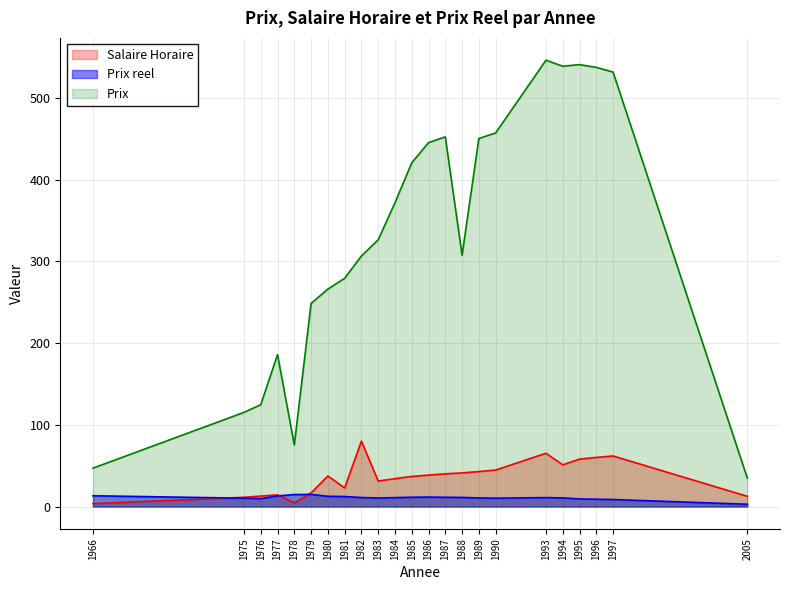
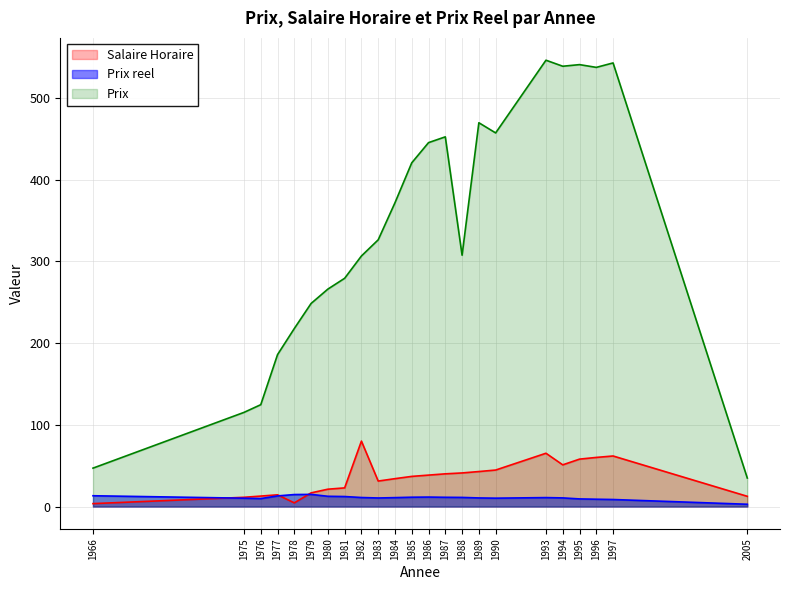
  {
    "Salaire Horaire": {
      "1966": 0,
      "1978": 0,
-     "1980": 40,
+     "1980": 20,
      "1981": 20,
      "1982": 80,
      "1983": 30,
      "1984": 30,
      "1985": 40,
      "1986": 40,
      "1987": 40,
      "1988": 40,
      "1989": 40,
      "1990": 40,
      "1993": 70,
      "1994": 50,
      "1995": 60,
      "1996": 60,
      "1997": 60,
      "2005": 10
    },
    "Prix reel": {
      "1966": 10,
      "1978": 10,
      "1980": 10,
      "1981": 10,
      "1982": 10,
      "1983": 10,
      "1984": 10,
      "1985": 10,
      "1986": 10,
      "1987": 10,
      "1988": 10,
      "1989": 10,
      "1990": 10,
      "1993": 10,
      "1994": 10,
      "1995": 10,
      "1996": 10,
      "1997": 10,
      "2005": 0
    },
    "Prix": {
      "1966": 50,
      "1975": 120,
      "1976": 120,
      "1977": 190,
-     "1978": 80,
+     "1978": 220,
      "1979": 250,
      "1980": 270,
      "1981": 280,
      "1982": 310,
      "1983": 330,
      "1984": 370,
      "1985": 420,
      "1986": 450,
      "1987": 450,
      "1988": 310,
-     "1989": 450,
+     "1989": 470,
      "1990": 460,
      "1993": 550,
      "1994": 540,
      "1995": 540,
      "1996": 540,
-     "1997": 530,
+     "1997": 540,
      "2005": 30
    }
  }
